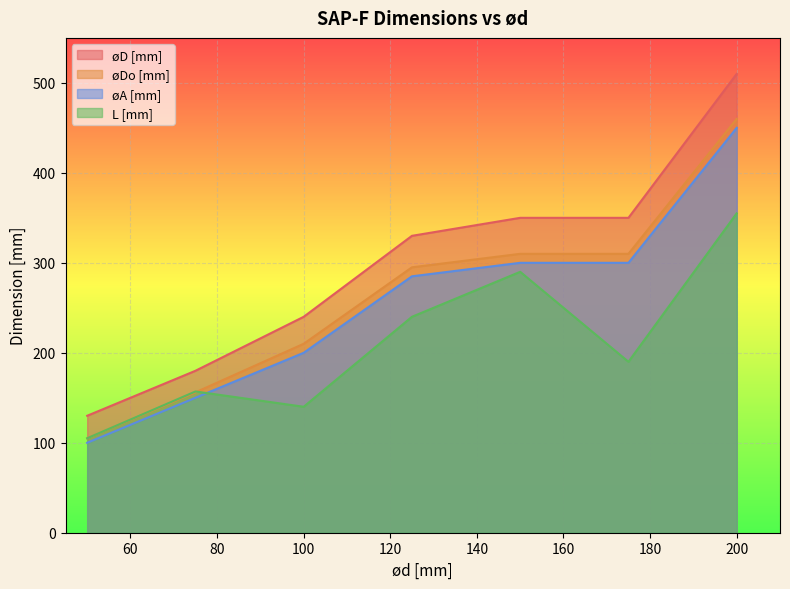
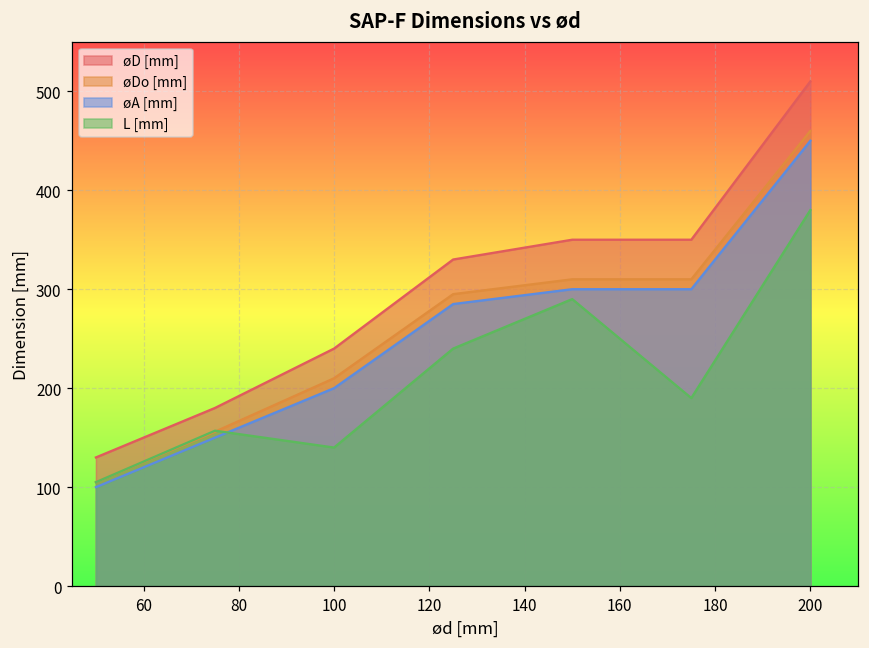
  {
    "øA [mm]": {
      "100": 200,
      "200": 450
    },
    "L [mm]": {
      "100": 140,
-     "200": 360
+     "200": 380
    }
  }
